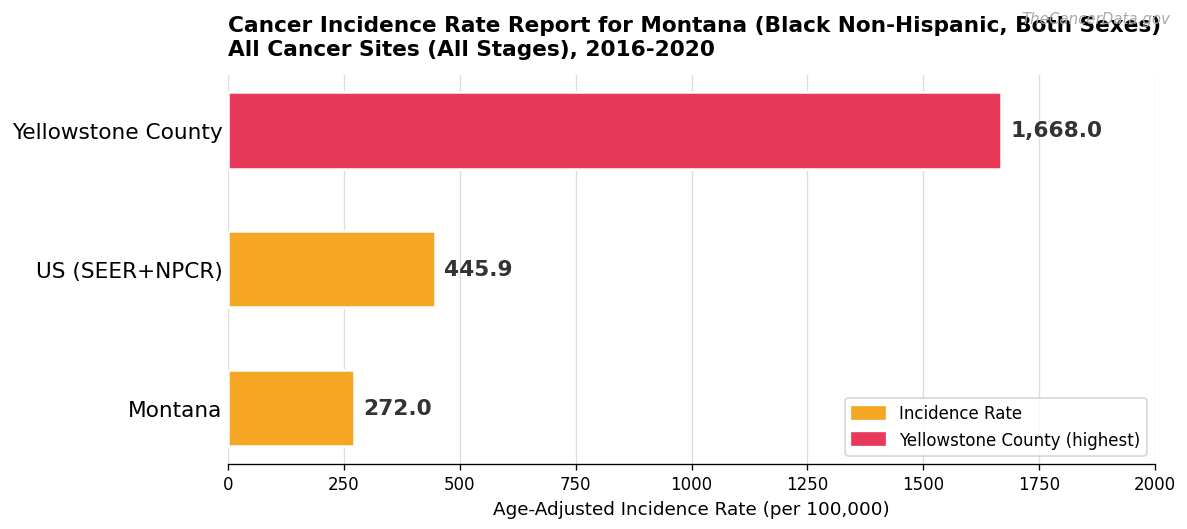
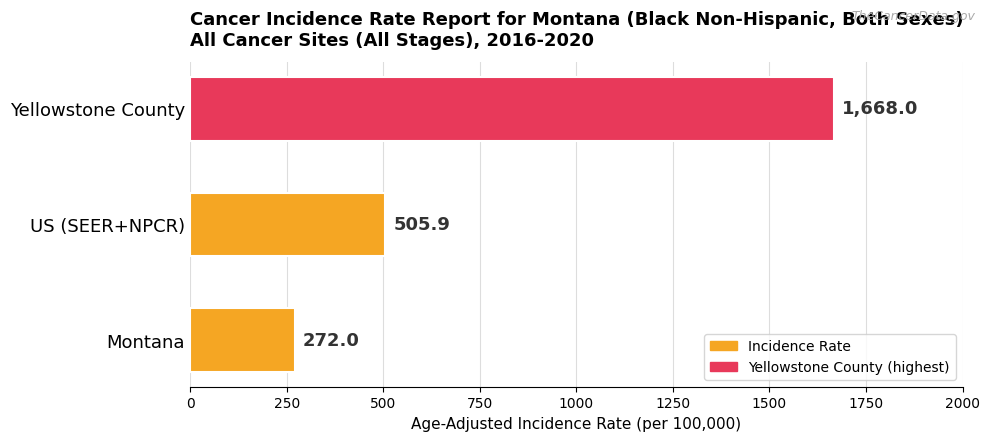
  {
    "Yellowstone County": "1,668.0",
-   "US (SEER+NPCR)": "445.9",
+   "US (SEER+NPCR)": "505.9",
    "Montana": "272.0"
  }
